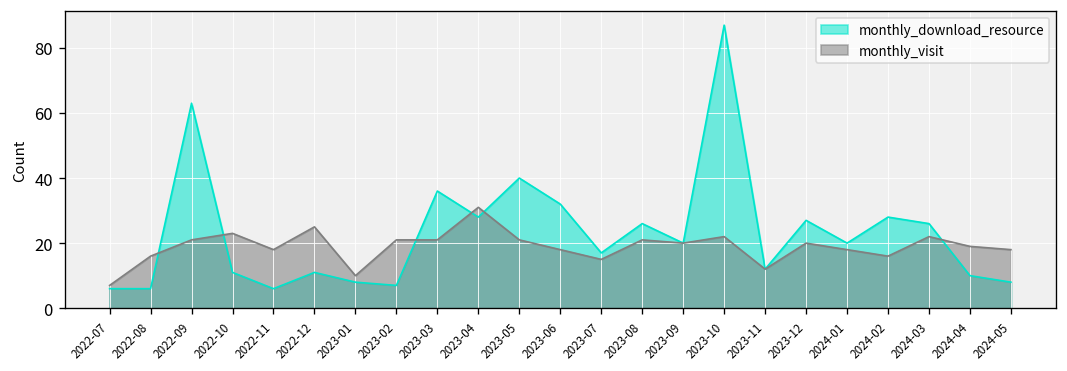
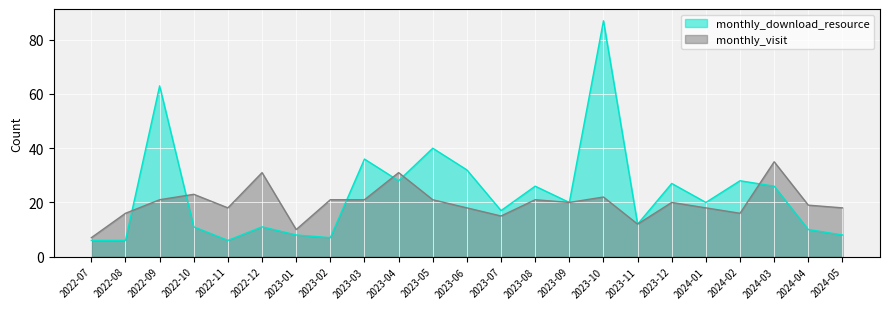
  {
    "monthly_download_resource": {
      "2022-07": 6,
      "2022-08": 6,
      "2022-09": 63,
      "2022-10": 11,
      "2022-11": 6,
      "2022-12": 11,
      "2023-01": 8,
      "2023-02": 7,
      "2023-03": 36,
      "2023-04": 28,
      "2023-05": 40,
      "2023-06": 32,
      "2023-07": 17,
      "2023-08": 26,
      "2023-10": 87,
      "2023-12": 27,
      "2024-01": 20,
      "2024-02": 28,
      "2024-03": 26,
      "2024-04": 10,
      "2024-05": 8
    },
    "monthly_visit": {
      "2022-07": 7,
      "2022-08": 16,
      "2022-09": 21,
      "2022-10": 23,
      "2022-11": 18,
-     "2022-12": 25,
+     "2022-12": 31,
      "2023-01": 10,
      "2023-02": 21,
      "2023-03": 21,
      "2023-04": 31,
      "2023-05": 21,
      "2023-06": 18,
      "2023-07": 15,
      "2023-08": 21,
      "2023-10": 22,
      "2023-12": 20,
      "2024-01": 18,
      "2024-02": 16,
-     "2024-03": 22,
+     "2024-03": 35,
      "2024-04": 19,
      "2024-05": 18
    }
  }
